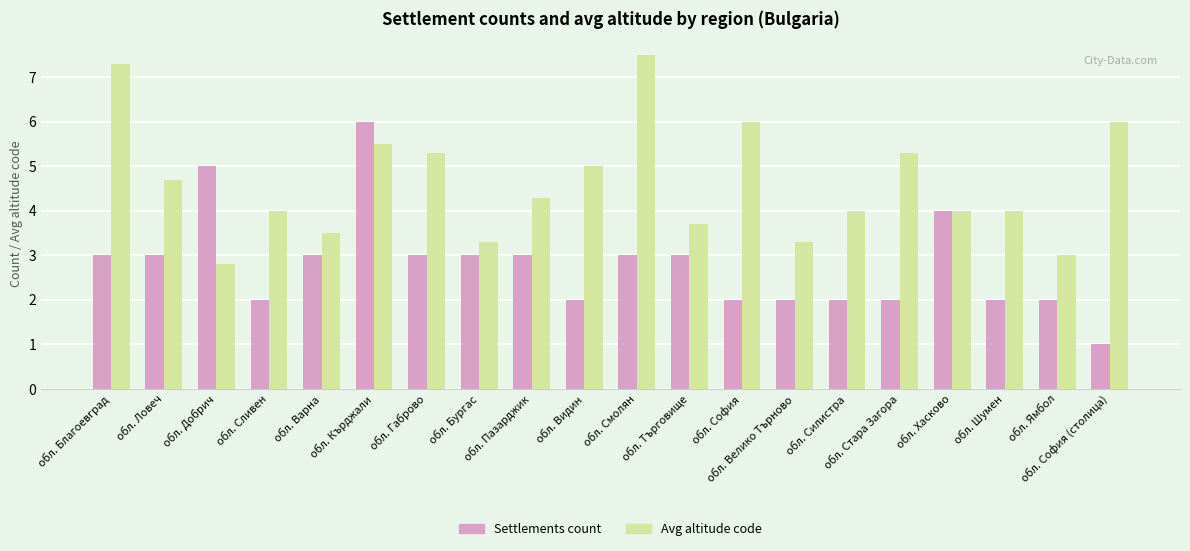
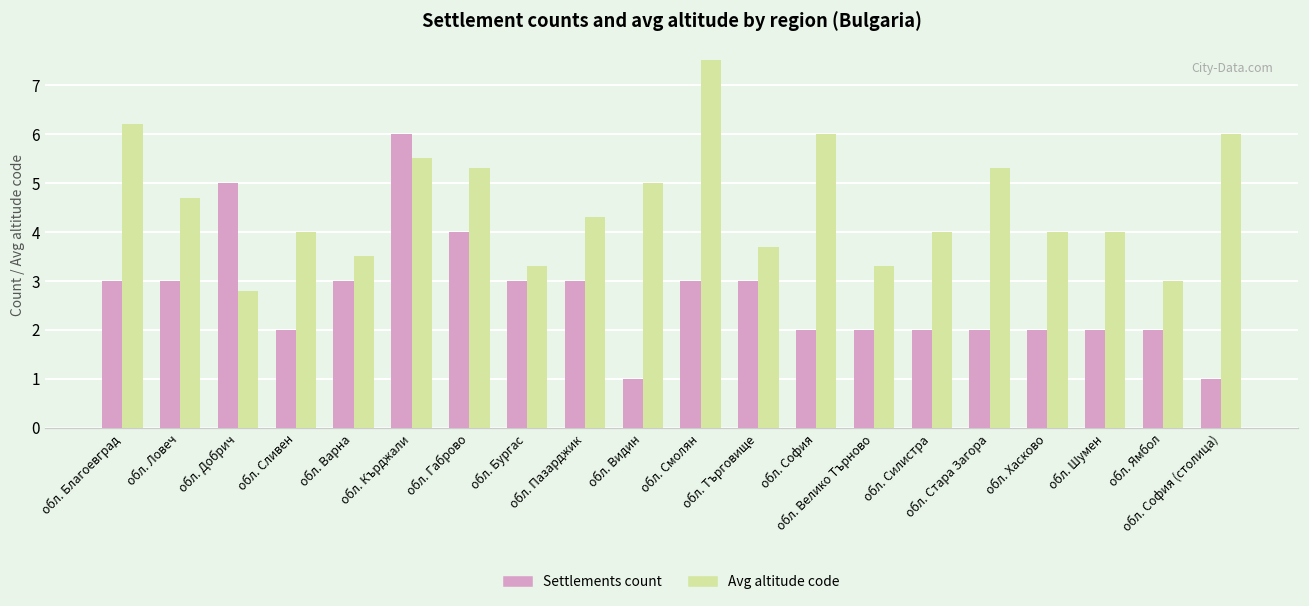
  {
    "Settlements count": {
      "обл. Благоевград": 3,
      "обл. Ловеч": 3,
      "обл. Добрич": 5,
      "обл. Сливен": 2,
      "обл. Варна": 3,
      "обл. Кърджали": 6,
-     "обл. Габрово": 3,
+     "обл. Габрово": 4,
      "обл. Бургас": 3,
      "обл. Пазарджик": 3,
-     "обл. Видин": 2,
+     "обл. Видин": 1,
      "обл. Смолян": 3,
      "обл. Търговище": 3,
      "обл. София": 2,
      "обл. Велико Търново": 2,
      "обл. Силистра": 2,
      "обл. Стара Загора": 2,
-     "обл. Хасково": 4,
+     "обл. Хасково": 2,
      "обл. Шумен": 2,
      "обл. Ямбол": 2,
      "обл. София (столица)": 1
    },
    "Avg altitude code": {
-     "обл. Благоевград": 7.3,
+     "обл. Благоевград": 6.2,
      "обл. Ловеч": 4.7,
      "обл. Добрич": 2.8,
      "обл. Сливен": 4.0,
      "обл. Варна": 3.5,
      "обл. Кърджали": 5.5,
      "обл. Габрово": 5.3,
      "обл. Бургас": 3.3,
      "обл. Пазарджик": 4.3,
      "обл. Видин": 5.0,
      "обл. Смолян": 7.5,
      "обл. Търговище": 3.7,
      "обл. София": 6.0,
      "обл. Велико Търново": 3.3,
      "обл. Силистра": 4.0,
      "обл. Стара Загора": 5.3,
      "обл. Хасково": 4.0,
      "обл. Шумен": 4.0,
      "обл. Ямбол": 3.0,
      "обл. София (столица)": 6.0
    }
  }
